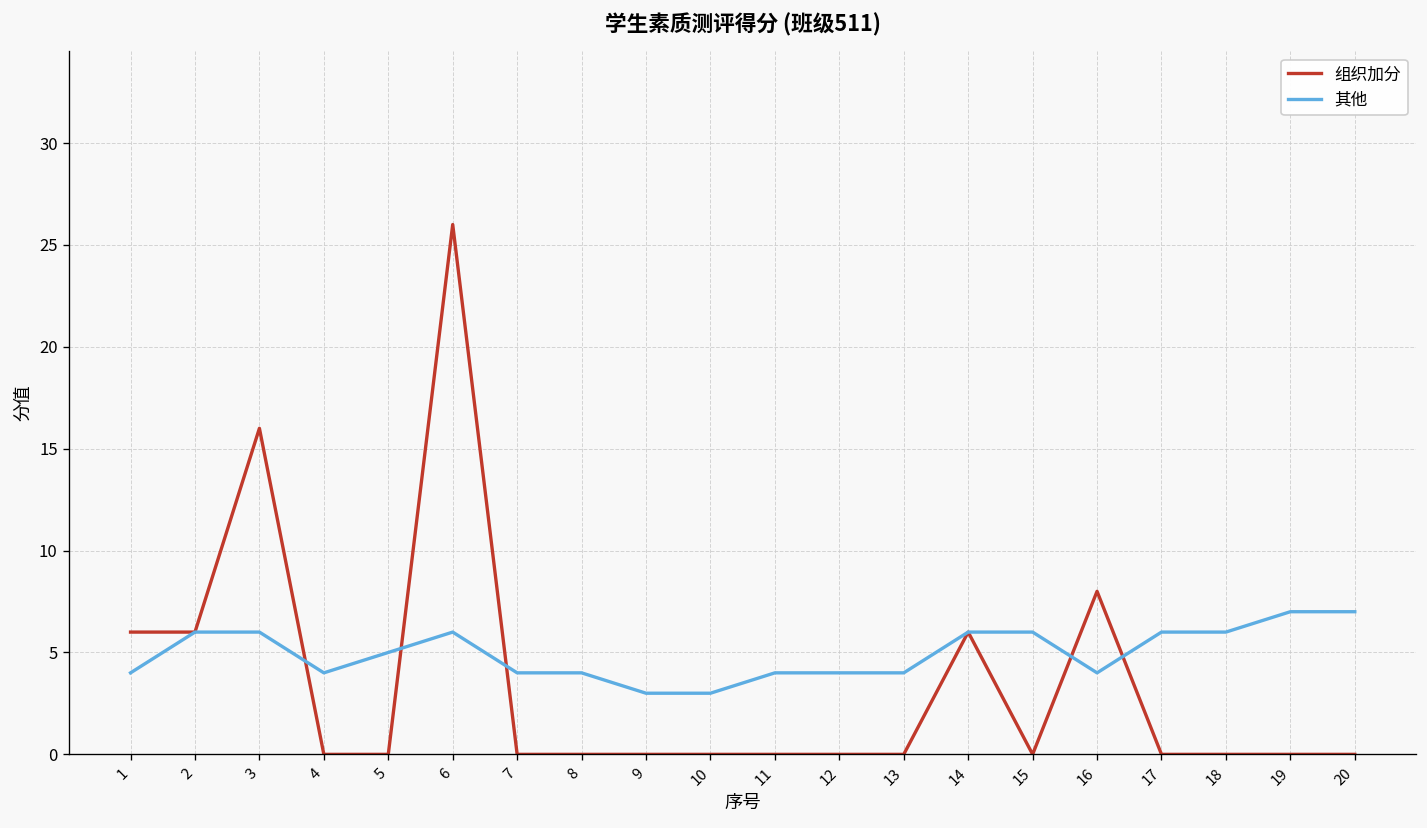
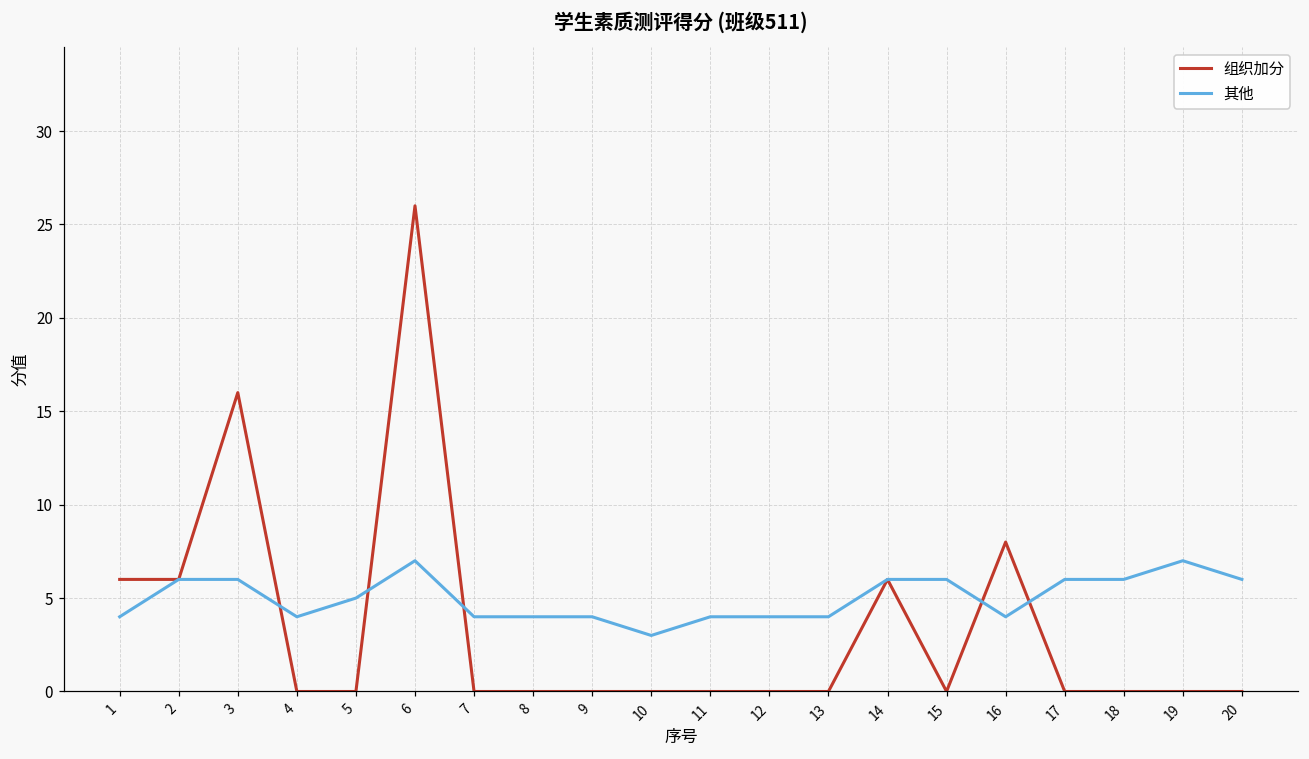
  {
    "组织加分": {
      "1": 6,
      "3": 16,
      "4": 0,
      "5": 0,
      "6": 26,
      "7": 0,
      "8": 0,
      "9": 0,
      "10": 0,
      "11": 0,
      "12": 0,
      "13": 0,
      "15": 0,
      "16": 8,
      "17": 0,
      "18": 0,
      "19": 0,
      "20": 0
    },
    "其他": {
      "1": 4,
      "3": 6,
      "4": 4,
      "5": 5,
-     "6": 6,
+     "6": 7,
      "7": 4,
      "8": 4,
-     "9": 3,
+     "9": 4,
      "10": 3,
      "11": 4,
      "12": 4,
      "13": 4,
      "15": 6,
      "16": 4,
      "17": 6,
      "18": 6,
      "19": 7,
-     "20": 7
+     "20": 6
    }
  }
